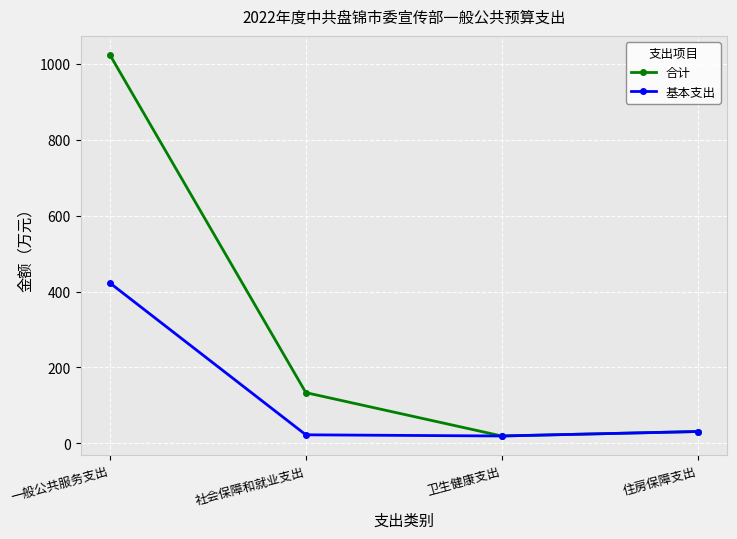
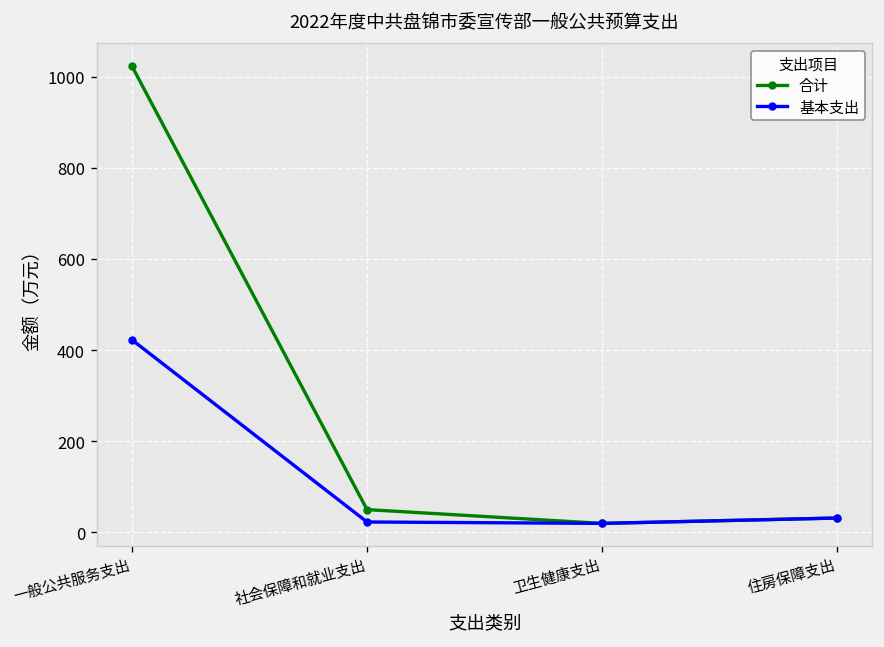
  {
    "合计": {
      "一般公共服务支出": 1020,
-     "社会保障和就业支出": 130
+     "社会保障和就业支出": 50
    },
    "基本支出": {
      "一般公共服务支出": 420,
      "社会保障和就业支出": 20
    }
  }
